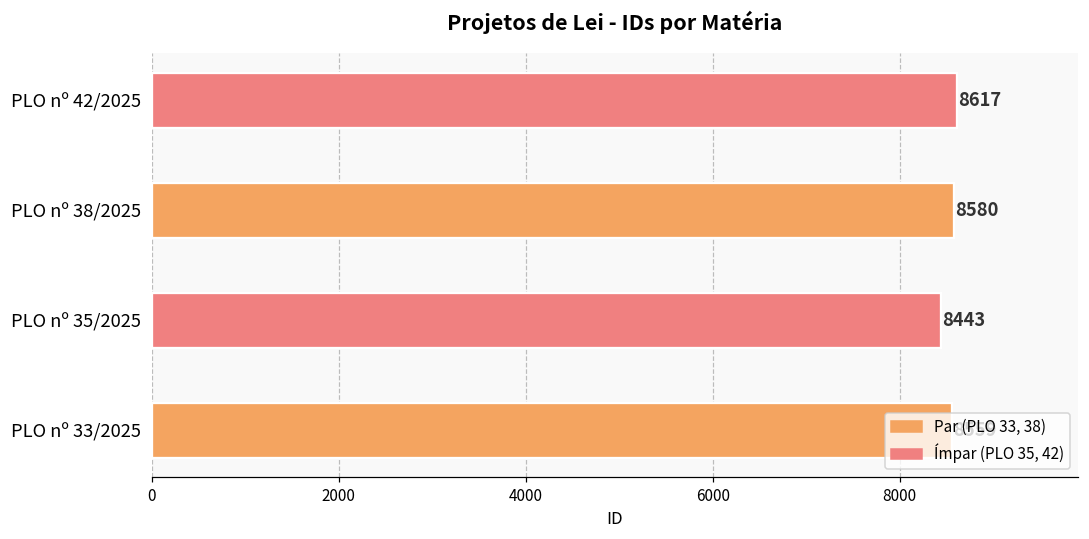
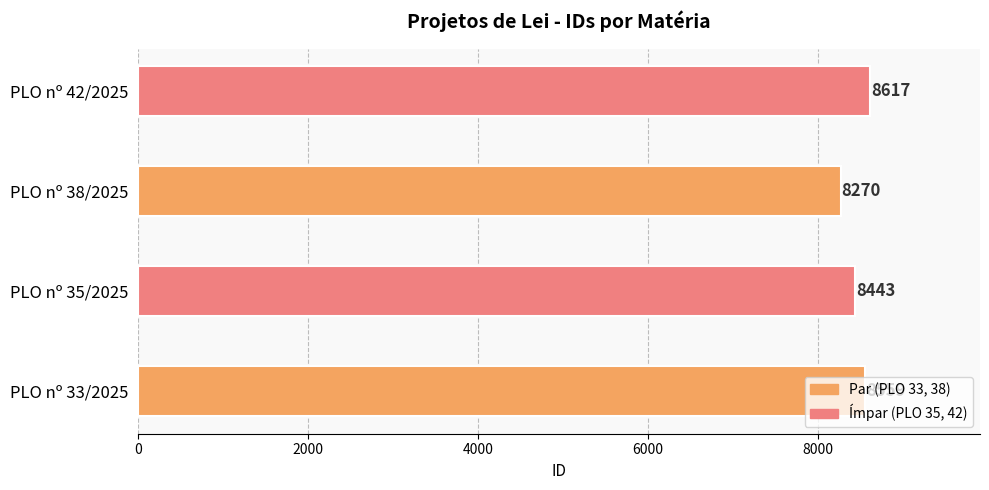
  {
    "PLO nº 42/2025": 8617,
-   "PLO nº 38/2025": 8580,
+   "PLO nº 38/2025": 8270,
    "PLO nº 35/2025": 8443
  }
